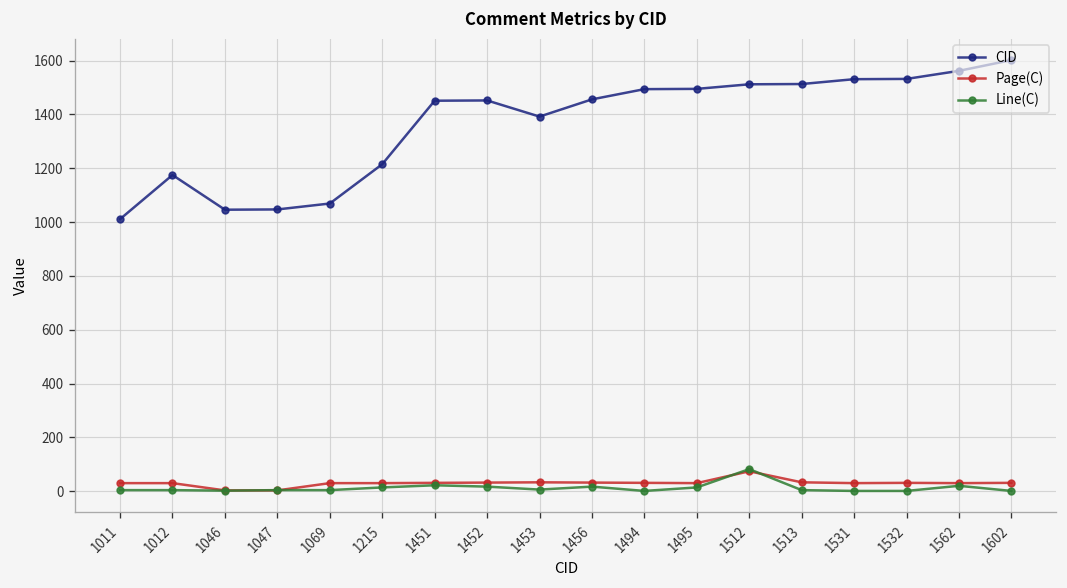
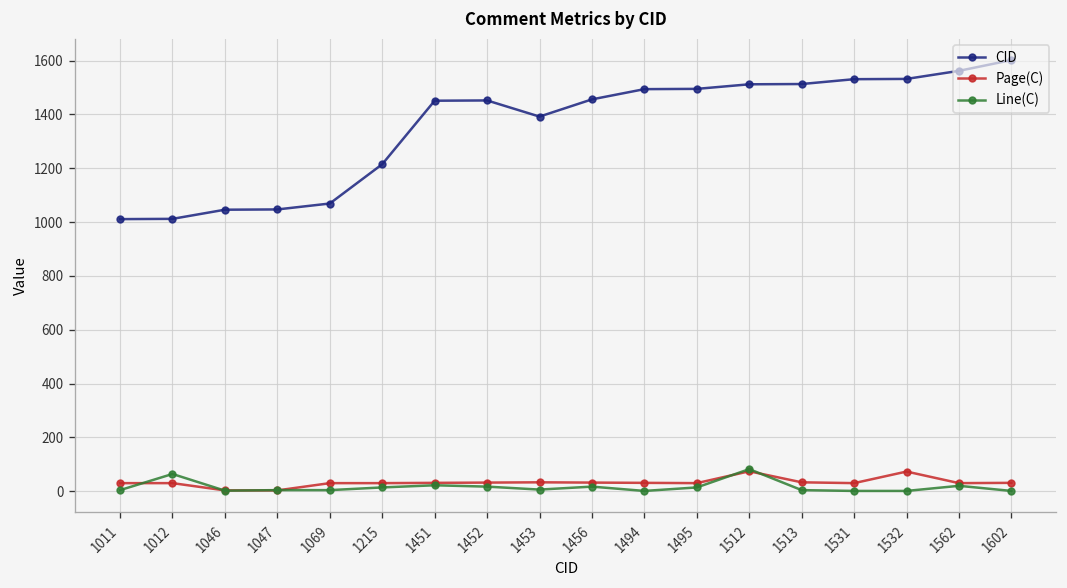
  {
    "CID": {
      "1011": 1010,
-     "1012": 1180,
+     "1012": 1010,
      "1046": 1050,
      "1047": 1050,
      "1069": 1070,
      "1215": 1220,
      "1451": 1450,
      "1452": 1450,
      "1453": 1390,
      "1456": 1460,
      "1494": 1490,
      "1495": 1500,
      "1512": 1510,
      "1513": 1510,
      "1531": 1530,
      "1532": 1530
    },
    "Page(C)": {
      "1011": 30,
      "1012": 30,
      "1069": 30,
      "1215": 30,
      "1452": 30,
      "1453": 30,
      "1456": 30,
      "1494": 30,
      "1495": 30,
      "1513": 30,
      "1531": 30,
-     "1532": 30,
+     "1532": 70,
      "1602": 30
    },
    "Line(C)": {
      "1011": 0,
-     "1012": 0,
+     "1012": 60,
      "1069": 0,
      "1215": 10,
      "1452": 20,
      "1453": 10,
      "1456": 20,
      "1494": 0,
      "1495": 10,
      "1513": 0,
      "1531": 0,
      "1532": 0,
      "1602": 0
    }
  }
